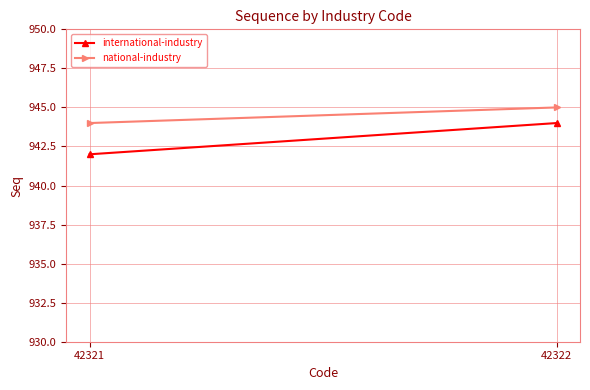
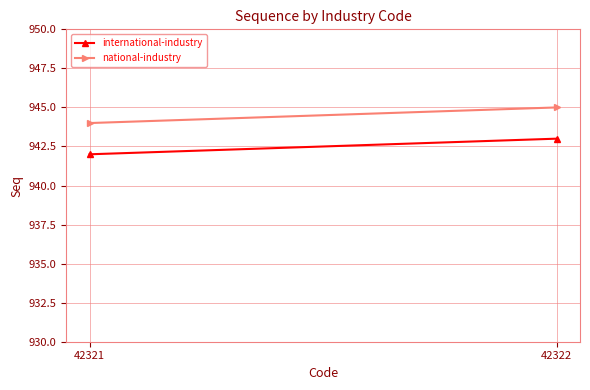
  {
    "international-industry": {
      "42321": 942,
-     "42322": 944
+     "42322": 943
    },
    "national-industry": {
      "42321": 944,
      "42322": 945
    }
  }
